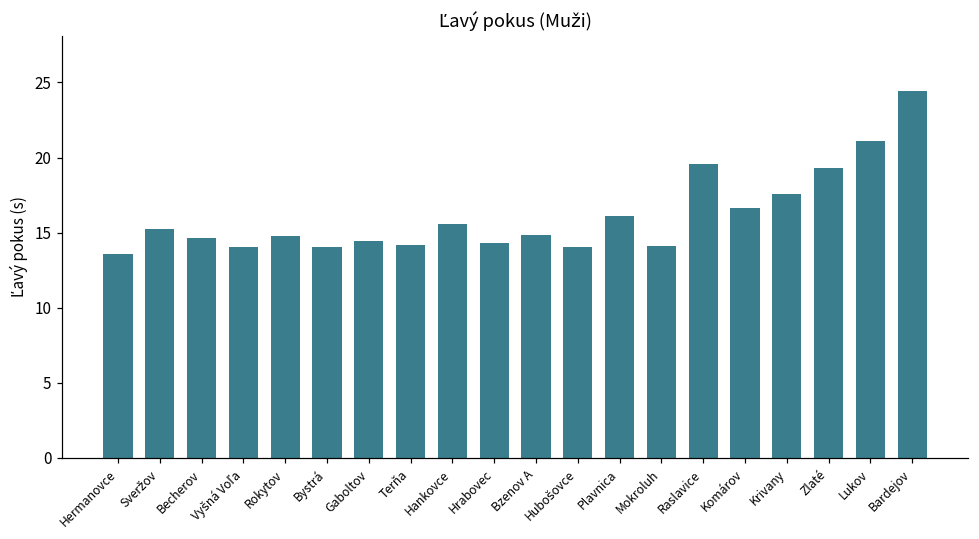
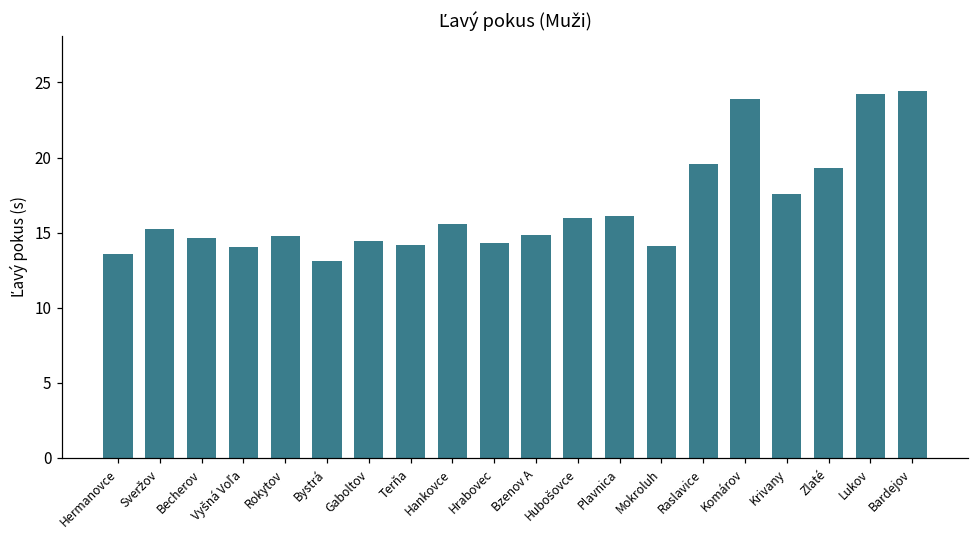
  {
    "Hermanovce": 13.6,
    "Sveržov": 15.2,
    "Becherov": 14.6,
    "Vyšná Voľa": 14.0,
    "Rokytov": 14.8,
-   "Bystrá": 14.0,
+   "Bystrá": 13.1,
    "Gaboltov": 14.5,
    "Terňa": 14.2,
    "Hankovce": 15.6,
    "Hrabovec": 14.3,
    "Bzenov A": 14.9,
-   "Hubošovce": 14.1,
+   "Hubošovce": 16.0,
    "Plavnica": 16.1,
    "Mokroluh": 14.1,
    "Raslavice": 19.6,
-   "Komárov": 16.7,
+   "Komárov": 23.9,
    "Krivany": 17.6,
    "Zlaté": 19.3,
-   "Lukov": 21.1,
+   "Lukov": 24.3,
    "Bardejov": 24.4
  }
